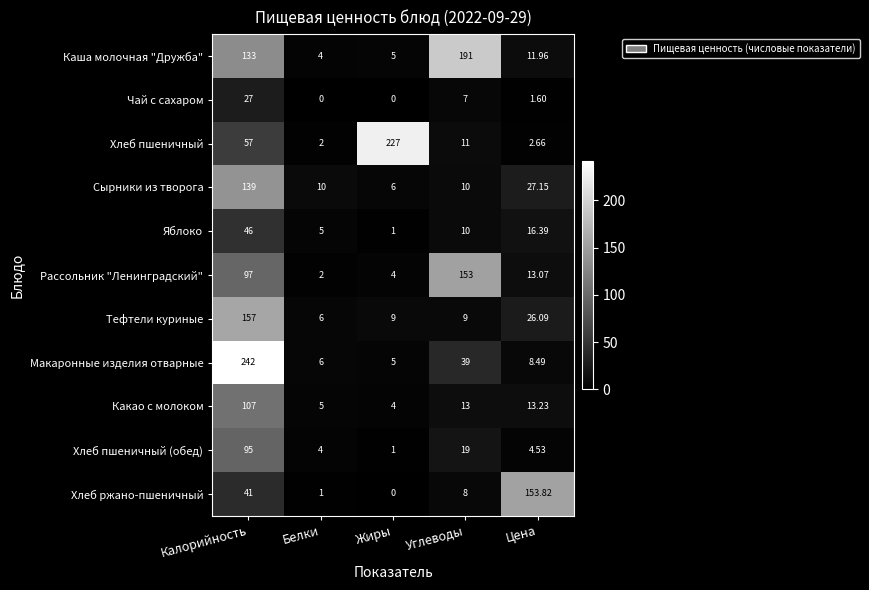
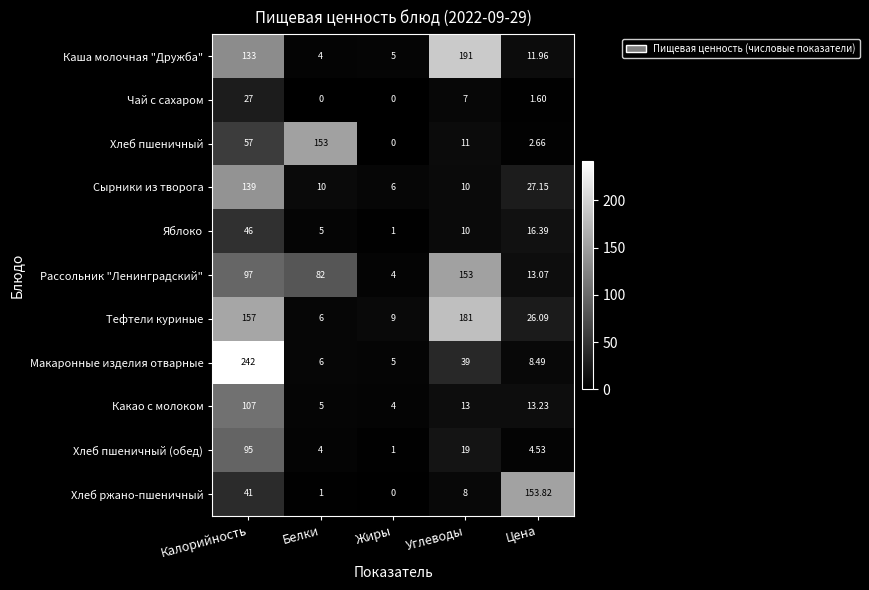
  {
    "Каша молочная \"Дружба\"": {
      "Калорийность": 133,
      "Белки": 4,
      "Жиры": 5,
      "Углеводы": 191,
      "Цена": 11.96
    },
    "Чай с сахаром": {
      "Калорийность": 27,
      "Белки": 0,
      "Жиры": 0,
      "Углеводы": 7,
      "Цена": 1.60
    },
    "Хлеб пшеничный": {
      "Калорийность": 57,
-     "Белки": 2,
-     "Жиры": 227,
+     "Белки": 153,
+     "Жиры": 0,
      "Углеводы": 11,
      "Цена": 2.66
    },
    "Сырники из творога": {
      "Калорийность": 139,
      "Белки": 10,
      "Жиры": 6,
      "Углеводы": 10,
      "Цена": 27.15
    },
    "Яблоко": {
      "Калорийность": 46,
      "Белки": 5,
      "Жиры": 1,
      "Углеводы": 10,
      "Цена": 16.39
    },
    "Рассольник \"Ленинградский\"": {
      "Калорийность": 97,
-     "Белки": 2,
+     "Белки": 82,
      "Жиры": 4,
      "Углеводы": 153,
      "Цена": 13.07
    },
    "Тефтели куриные": {
      "Калорийность": 157,
      "Белки": 6,
      "Жиры": 9,
-     "Углеводы": 9,
+     "Углеводы": 181,
      "Цена": 26.09
    },
    "Макаронные изделия отварные": {
      "Калорийность": 242,
      "Белки": 6,
      "Жиры": 5,
      "Углеводы": 39,
      "Цена": 8.49
    },
    "Какао с молоком": {
      "Калорийность": 107,
      "Белки": 5,
      "Жиры": 4,
      "Углеводы": 13,
      "Цена": 13.23
    },
    "Хлеб пшеничный (обед)": {
      "Калорийность": 95,
      "Белки": 4,
      "Жиры": 1,
      "Углеводы": 19,
      "Цена": 4.53
    },
    "Хлеб ржано-пшеничный": {
      "Калорийность": 41,
      "Белки": 1,
      "Жиры": 0,
      "Углеводы": 8,
      "Цена": 153.82
    }
  }
